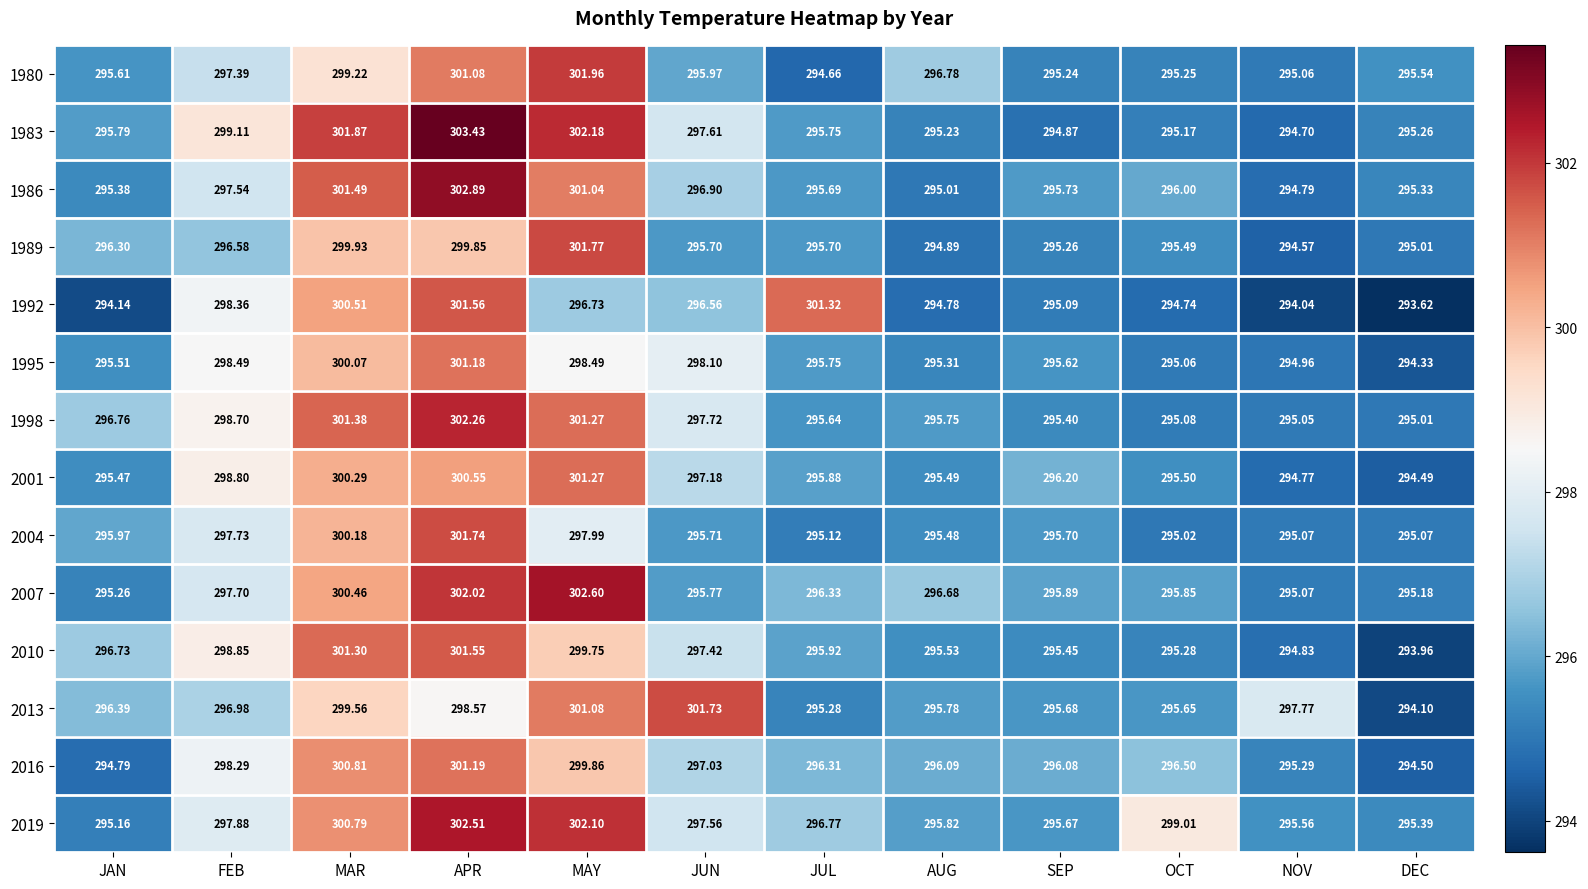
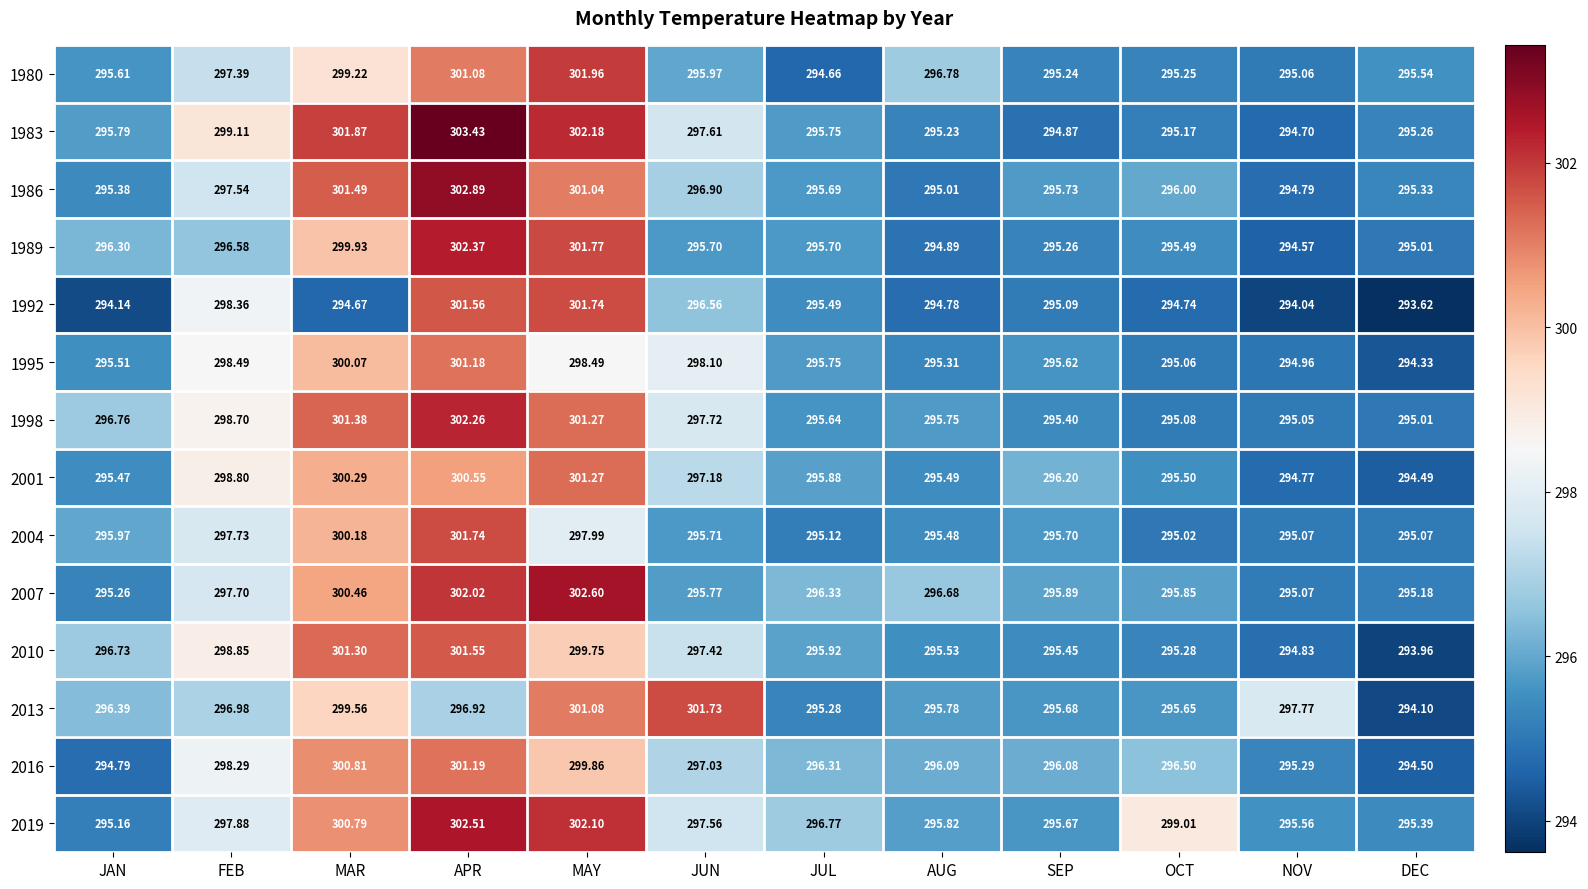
  {
    "1980": {
      "JAN": 295.61,
      "FEB": 297.39,
      "MAR": 299.22,
      "APR": 301.08,
      "MAY": 301.96,
      "JUN": 295.97,
      "JUL": 294.66,
      "AUG": 296.78,
      "SEP": 295.24,
      "OCT": 295.25,
      "NOV": 295.06,
      "DEC": 295.54
    },
    "1983": {
      "JAN": 295.79,
      "FEB": 299.11,
      "MAR": 301.87,
      "APR": 303.43,
      "MAY": 302.18,
      "JUN": 297.61,
      "JUL": 295.75,
      "AUG": 295.23,
      "SEP": 294.87,
      "OCT": 295.17,
      "NOV": 294.70,
      "DEC": 295.26
    },
    "1986": {
      "JAN": 295.38,
      "FEB": 297.54,
      "MAR": 301.49,
      "APR": 302.89,
      "MAY": 301.04,
      "JUN": 296.90,
      "JUL": 295.69,
      "AUG": 295.01,
      "SEP": 295.73,
      "OCT": 296.00,
      "NOV": 294.79,
      "DEC": 295.33
    },
    "1989": {
      "JAN": 296.30,
      "FEB": 296.58,
      "MAR": 299.93,
-     "APR": 299.85,
+     "APR": 302.37,
      "MAY": 301.77,
      "JUN": 295.70,
      "JUL": 295.70,
      "AUG": 294.89,
      "SEP": 295.26,
      "OCT": 295.49,
      "NOV": 294.57,
      "DEC": 295.01
    },
    "1992": {
      "JAN": 294.14,
      "FEB": 298.36,
-     "MAR": 300.51,
+     "MAR": 294.67,
      "APR": 301.56,
-     "MAY": 296.73,
+     "MAY": 301.74,
      "JUN": 296.56,
-     "JUL": 301.32,
+     "JUL": 295.49,
      "AUG": 294.78,
      "SEP": 295.09,
      "OCT": 294.74,
      "NOV": 294.04,
      "DEC": 293.62
    },
    "1995": {
      "JAN": 295.51,
      "FEB": 298.49,
      "MAR": 300.07,
      "APR": 301.18,
      "MAY": 298.49,
      "JUN": 298.10,
      "JUL": 295.75,
      "AUG": 295.31,
      "SEP": 295.62,
      "OCT": 295.06,
      "NOV": 294.96,
      "DEC": 294.33
    },
    "1998": {
      "JAN": 296.76,
      "FEB": 298.70,
      "MAR": 301.38,
      "APR": 302.26,
      "MAY": 301.27,
      "JUN": 297.72,
      "JUL": 295.64,
      "AUG": 295.75,
      "SEP": 295.40,
      "OCT": 295.08,
      "NOV": 295.05,
      "DEC": 295.01
    },
    "2001": {
      "JAN": 295.47,
      "FEB": 298.80,
      "MAR": 300.29,
      "APR": 300.55,
      "MAY": 301.27,
      "JUN": 297.18,
      "JUL": 295.88,
      "AUG": 295.49,
      "SEP": 296.20,
      "OCT": 295.50,
      "NOV": 294.77,
      "DEC": 294.49
    },
    "2004": {
      "JAN": 295.97,
      "FEB": 297.73,
      "MAR": 300.18,
      "APR": 301.74,
      "MAY": 297.99,
      "JUN": 295.71,
      "JUL": 295.12,
      "AUG": 295.48,
      "SEP": 295.70,
      "OCT": 295.02,
      "NOV": 295.07,
      "DEC": 295.07
    },
    "2007": {
      "JAN": 295.26,
      "FEB": 297.70,
      "MAR": 300.46,
      "APR": 302.02,
      "MAY": 302.60,
      "JUN": 295.77,
      "JUL": 296.33,
      "AUG": 296.68,
      "SEP": 295.89,
      "OCT": 295.85,
      "NOV": 295.07,
      "DEC": 295.18
    },
    "2010": {
      "JAN": 296.73,
      "FEB": 298.85,
      "MAR": 301.30,
      "APR": 301.55,
      "MAY": 299.75,
      "JUN": 297.42,
      "JUL": 295.92,
      "AUG": 295.53,
      "SEP": 295.45,
      "OCT": 295.28,
      "NOV": 294.83,
      "DEC": 293.96
    },
    "2013": {
      "JAN": 296.39,
      "FEB": 296.98,
      "MAR": 299.56,
-     "APR": 298.57,
+     "APR": 296.92,
      "MAY": 301.08,
      "JUN": 301.73,
      "JUL": 295.28,
      "AUG": 295.78,
      "SEP": 295.68,
      "OCT": 295.65,
      "NOV": 297.77,
      "DEC": 294.10
    },
    "2016": {
      "JAN": 294.79,
      "FEB": 298.29,
      "MAR": 300.81,
      "APR": 301.19,
      "MAY": 299.86,
      "JUN": 297.03,
      "JUL": 296.31,
      "AUG": 296.09,
      "SEP": 296.08,
      "OCT": 296.50,
      "NOV": 295.29,
      "DEC": 294.50
    },
    "2019": {
      "JAN": 295.16,
      "FEB": 297.88,
      "MAR": 300.79,
      "APR": 302.51,
      "MAY": 302.10,
      "JUN": 297.56,
      "JUL": 296.77,
      "AUG": 295.82,
      "SEP": 295.67,
      "OCT": 299.01,
      "NOV": 295.56,
      "DEC": 295.39
    }
  }
